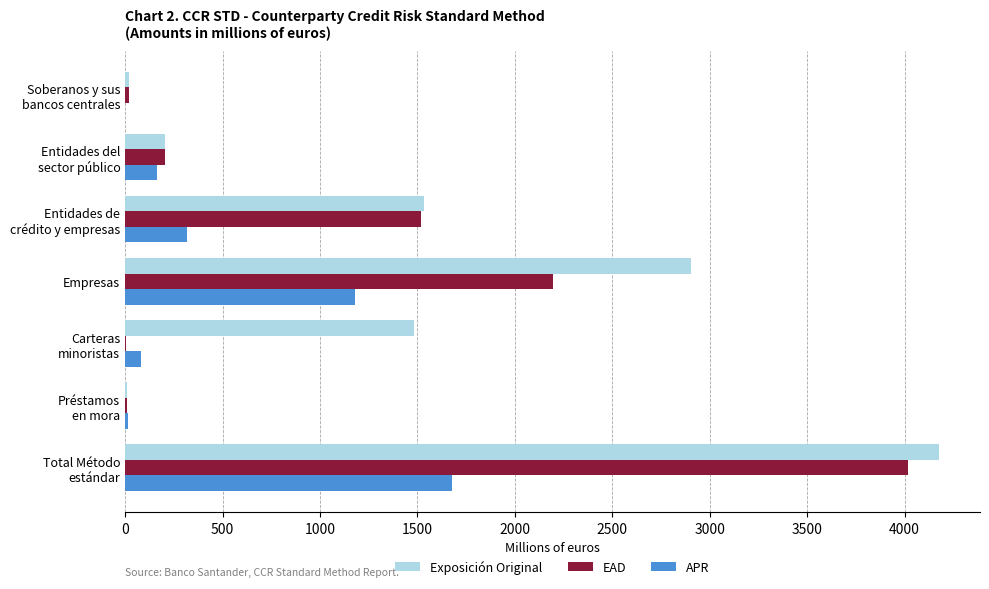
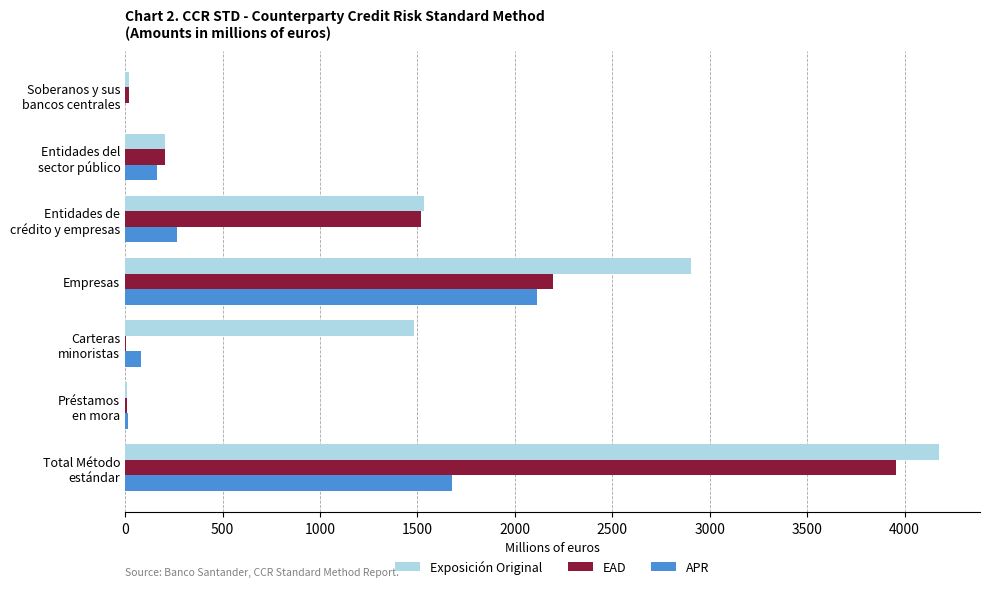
  {
    "Exposición Original": {
      "Soberanos y sus bancos centrales": 20,
      "Entidades del sector público": 210,
      "Entidades de crédito y empresas": 1530,
      "Empresas": 2900,
      "Carteras minoristas": 1480,
      "Total Método estándar": 4180
    },
    "EAD": {
      "Soberanos y sus bancos centrales": 20,
      "Entidades del sector público": 210,
      "Entidades de crédito y empresas": 1520,
      "Empresas": 2200,
-     "Total Método estándar": 4020
+     "Total Método estándar": 3960
    },
    "APR": {
      "Soberanos y sus bancos centrales": 0,
      "Entidades del sector público": 160,
-     "Entidades de crédito y empresas": 320,
-     "Empresas": 1180,
+     "Entidades de crédito y empresas": 270,
+     "Empresas": 2110,
      "Carteras minoristas": 80,
      "Total Método estándar": 1680
    }
  }
